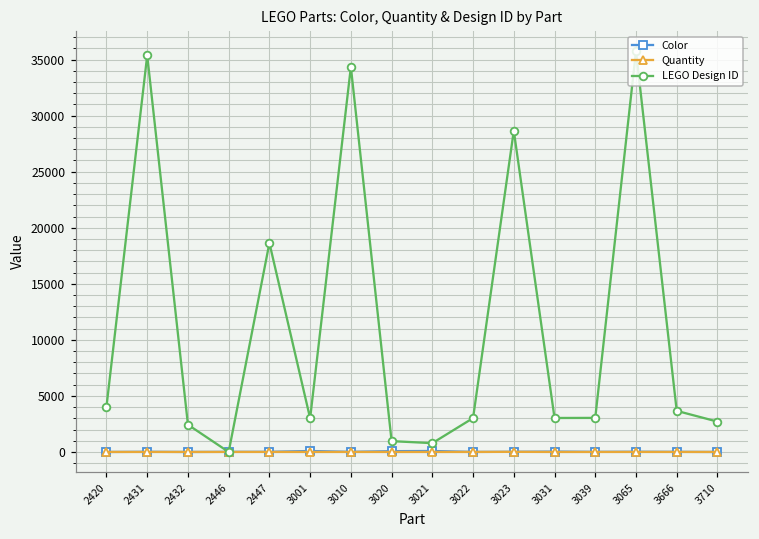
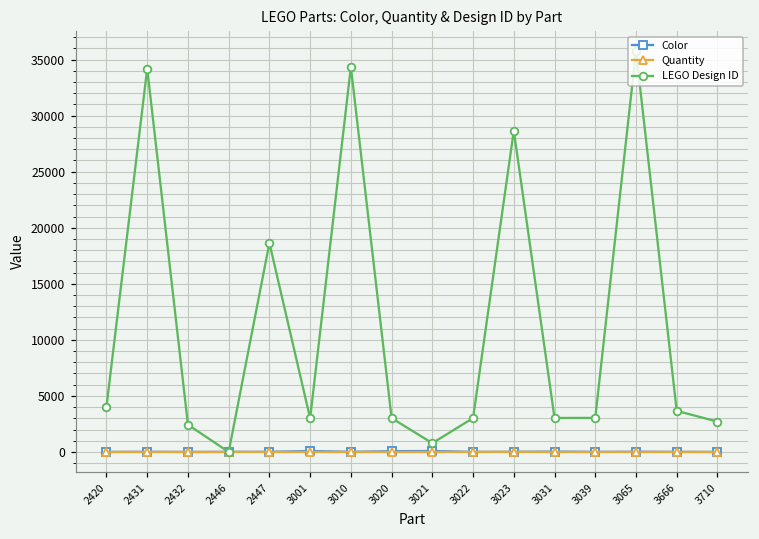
  {
    "LEGO Design ID": {
      "2420": 4000,
-     "2431": 35400,
+     "2431": 34200,
      "2432": 2400,
      "2447": 18600,
      "3001": 3000,
      "3010": 34300,
-     "3020": 1000,
+     "3020": 3000,
      "3021": 800,
      "3022": 3000,
      "3023": 28700,
      "3031": 3000,
      "3039": 3000,
      "3666": 3700,
      "3710": 2700
    }
  }
